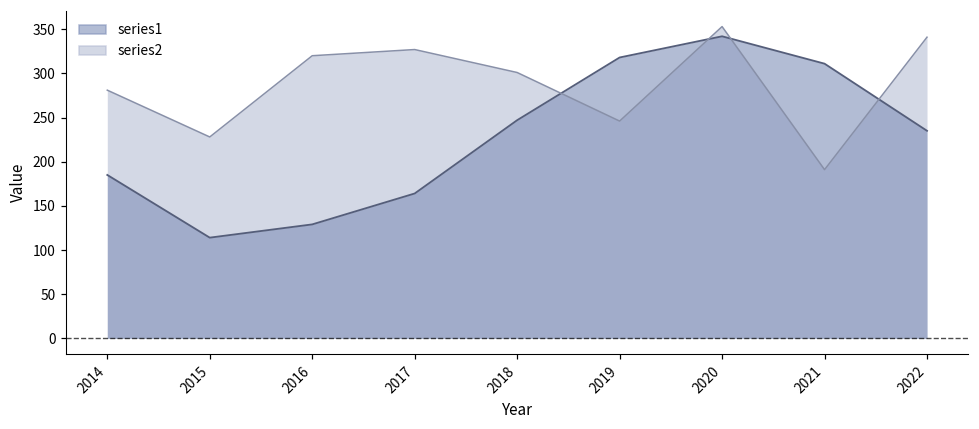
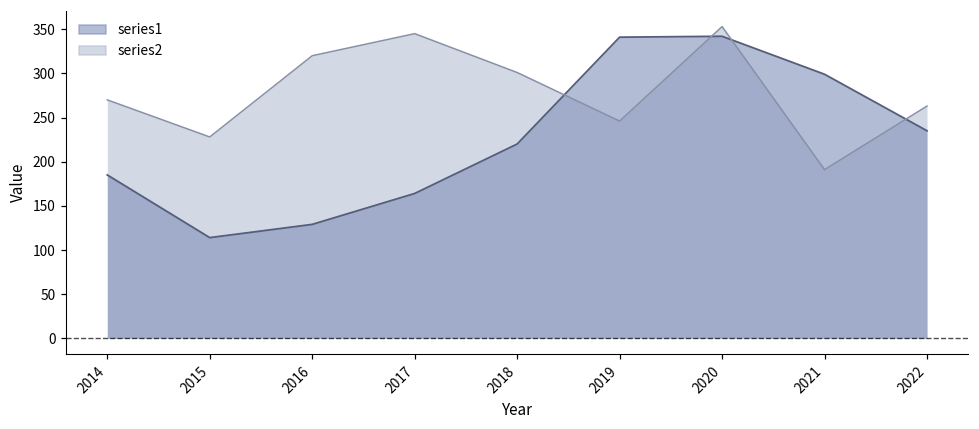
  {
    "series2": {
-     "2014": 280,
+     "2014": 270,
      "2015": 230,
      "2016": 320,
-     "2017": 330,
+     "2017": 350,
      "2018": 300,
      "2019": 250,
      "2020": 350,
      "2021": 190,
-     "2022": 340
+     "2022": 260
    },
    "series1": {
      "2014": 190,
      "2015": 110,
      "2016": 130,
      "2017": 160,
-     "2018": 250,
-     "2019": 320,
+     "2018": 220,
+     "2019": 340,
      "2020": 340,
-     "2021": 310,
+     "2021": 300,
      "2022": 240
    }
  }
